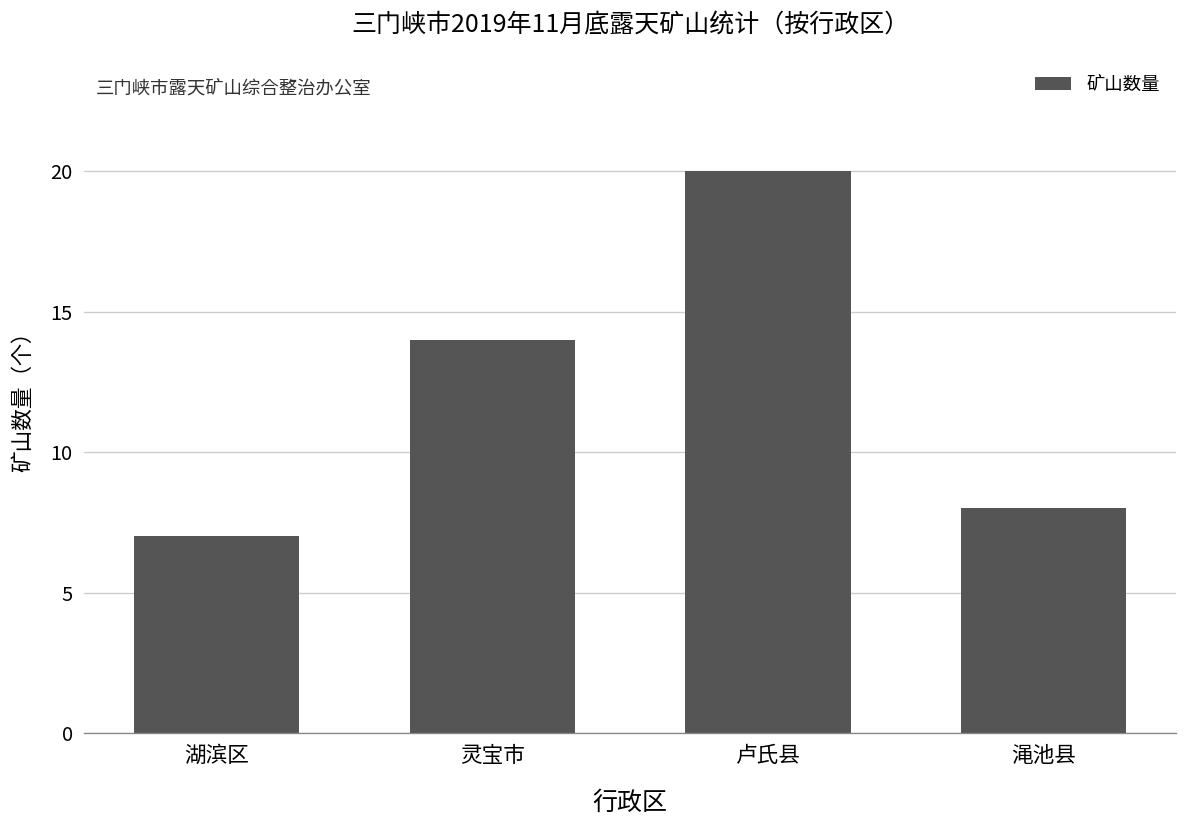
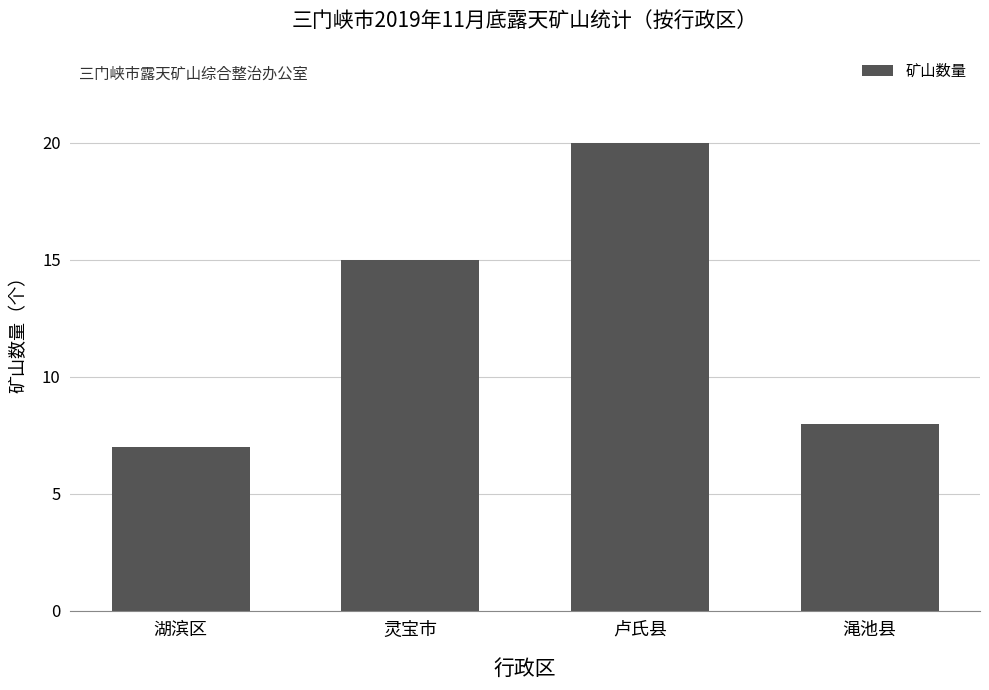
  {
    "湖滨区": 7,
-   "灵宝市": 14,
+   "灵宝市": 15,
    "卢氏县": 20,
    "渑池县": 8
  }
